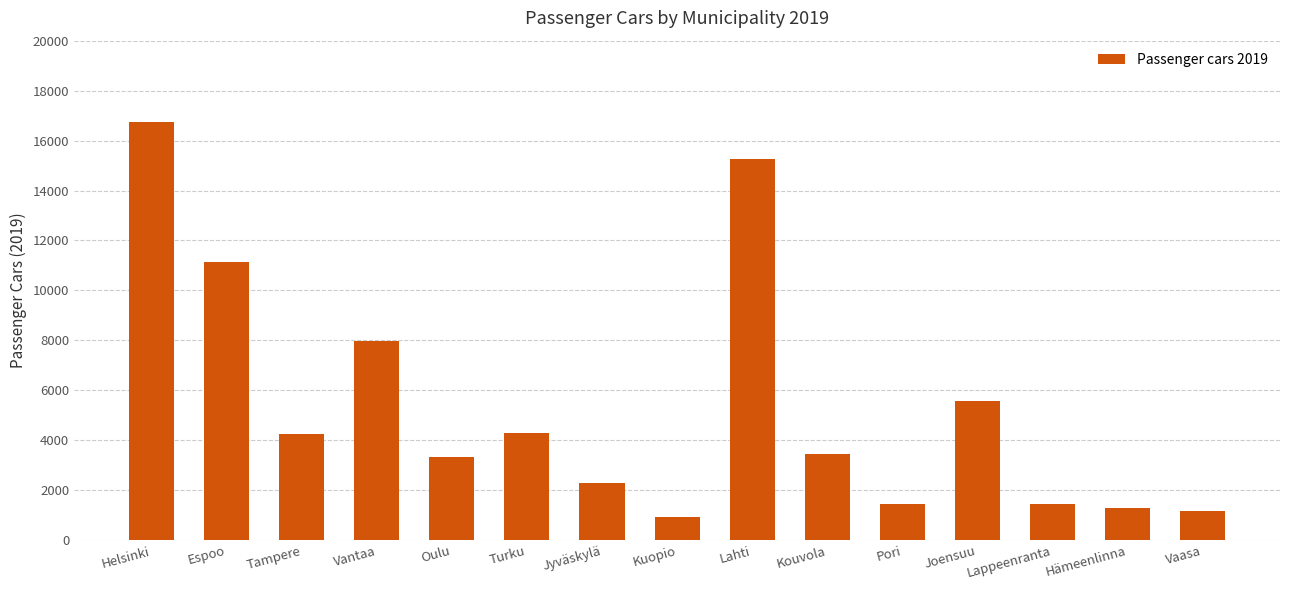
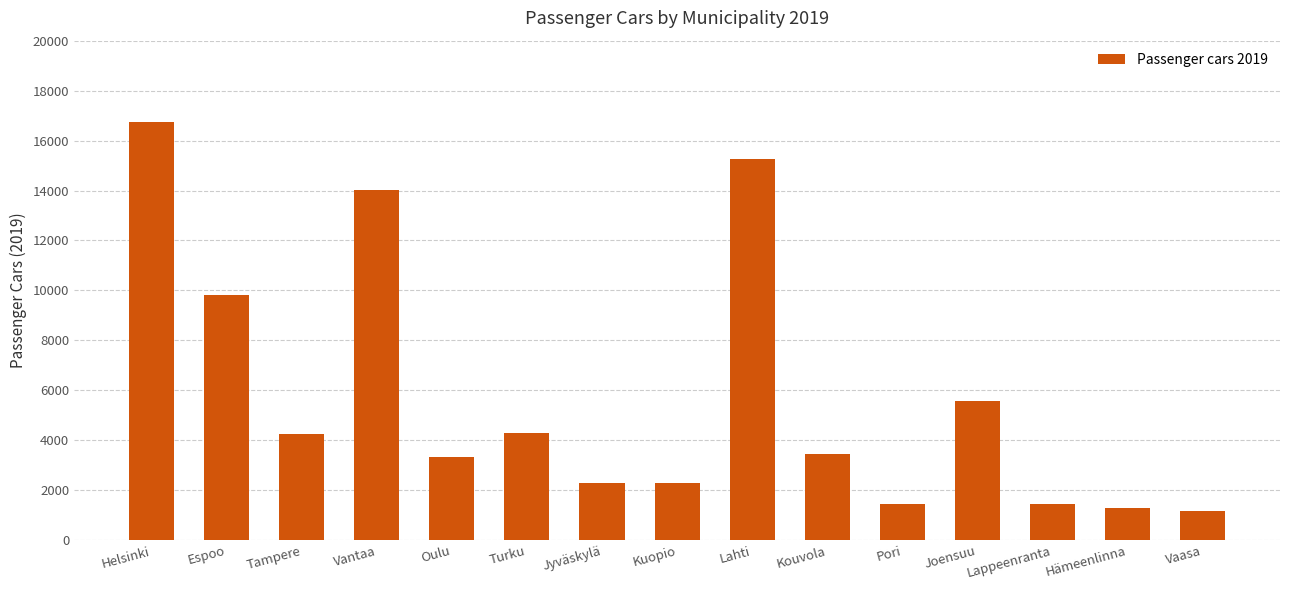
  {
    "Helsinki": 16700,
-   "Espoo": 11100,
+   "Espoo": 9800,
    "Tampere": 4300,
-   "Vantaa": 8000,
+   "Vantaa": 14000,
    "Oulu": 3300,
    "Turku": 4300,
    "Jyväskylä": 2300,
-   "Kuopio": 900,
+   "Kuopio": 2300,
    "Lahti": 15300,
    "Kouvola": 3500,
    "Pori": 1400,
    "Joensuu": 5600,
    "Lappeenranta": 1500,
    "Hämeenlinna": 1300,
    "Vaasa": 1200
  }
